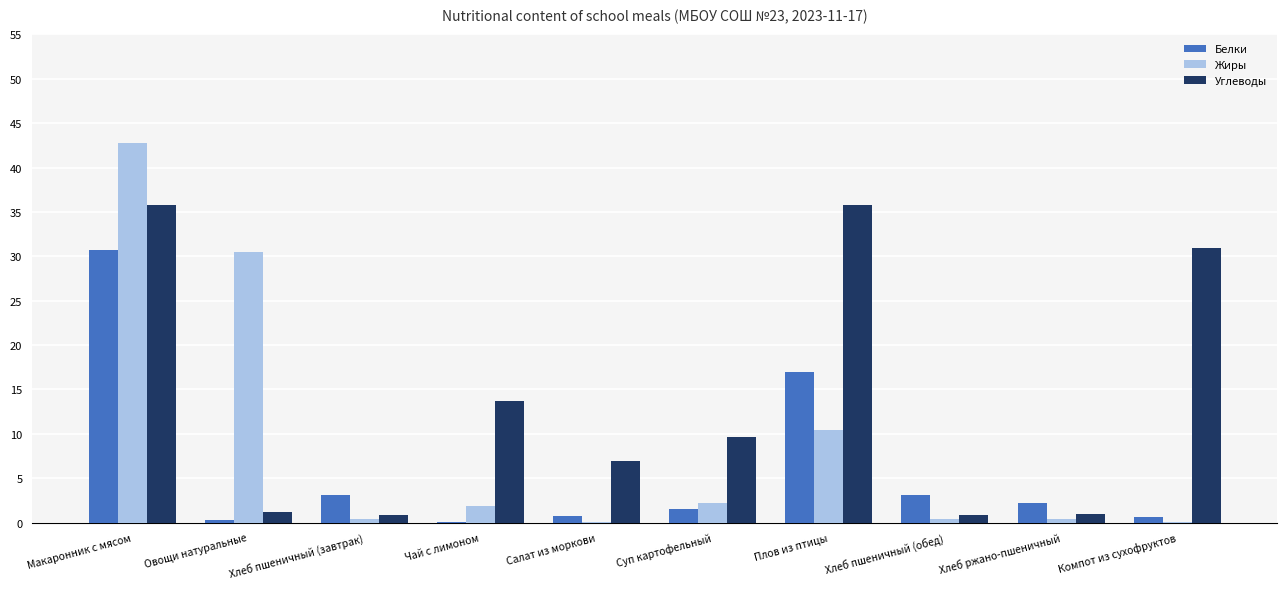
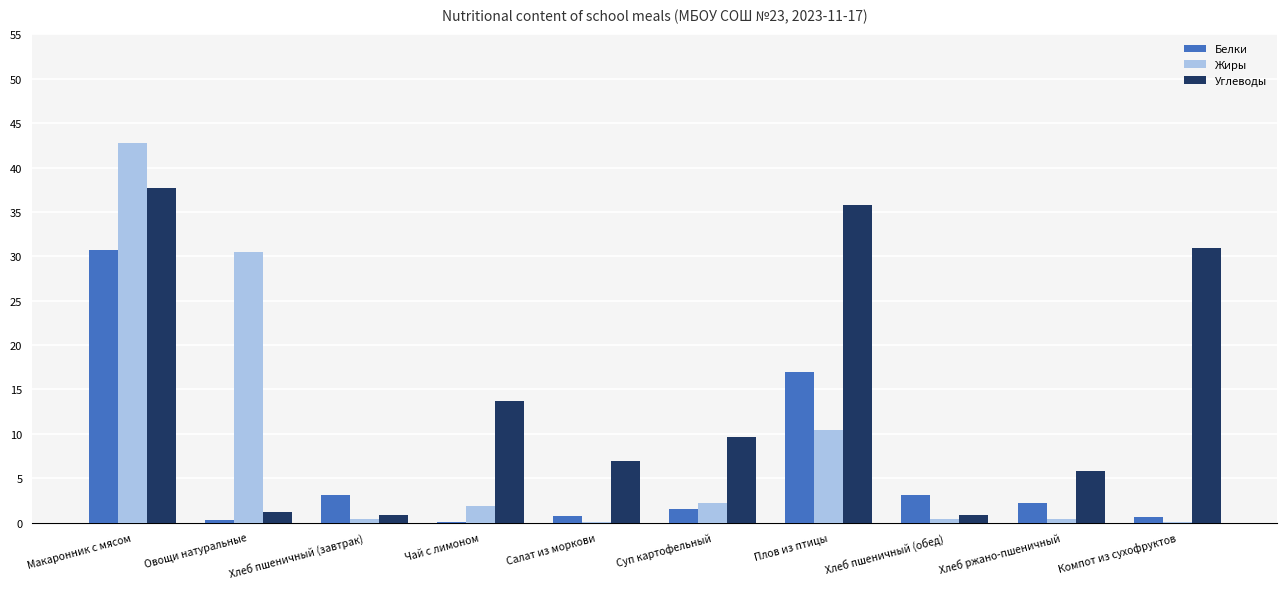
  {
    "Белки": {
      "Макаронник с мясом": 31,
      "Овощи натуральные": 0,
      "Хлеб пшеничный (завтрак)": 3,
      "Салат из моркови": 1,
      "Суп картофельный": 2,
      "Плов из птицы": 17,
      "Хлеб пшеничный (обед)": 3,
      "Хлеб ржано-пшеничный": 2,
      "Компот из сухофруктов": 1
    },
    "Жиры": {
      "Макаронник с мясом": 43,
      "Овощи натуральные": 30,
      "Хлеб пшеничный (завтрак)": 0,
      "Чай с лимоном": 2,
      "Суп картофельный": 2,
      "Плов из птицы": 10,
      "Хлеб пшеничный (обед)": 0,
      "Хлеб ржано-пшеничный": 0
    },
    "Углеводы": {
-     "Макаронник с мясом": 36,
+     "Макаронник с мясом": 38,
      "Овощи натуральные": 1,
      "Хлеб пшеничный (завтрак)": 1,
      "Чай с лимоном": 14,
      "Салат из моркови": 7,
      "Суп картофельный": 10,
      "Плов из птицы": 36,
      "Хлеб пшеничный (обед)": 1,
-     "Хлеб ржано-пшеничный": 1,
+     "Хлеб ржано-пшеничный": 6,
      "Компот из сухофруктов": 31
    }
  }
